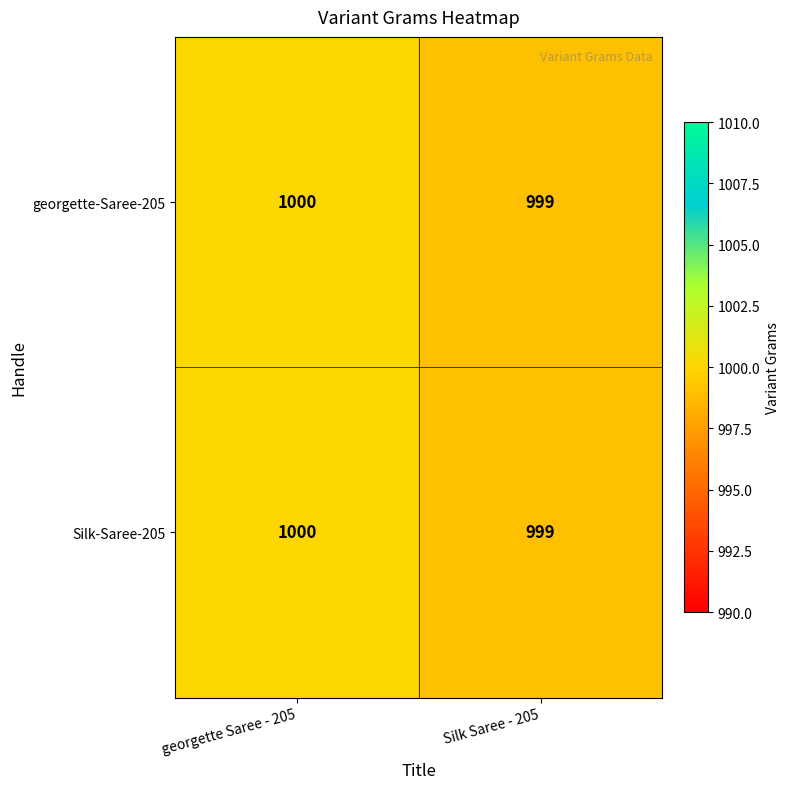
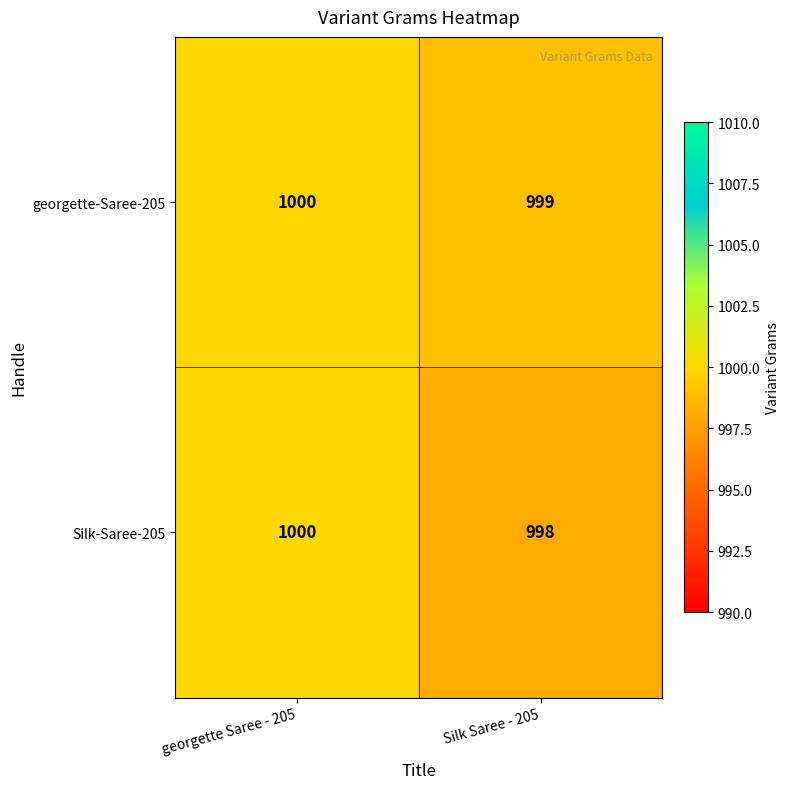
  {
    "georgette-Saree-205": {
      "georgette Saree - 205": 1000
    },
    "Silk-Saree-205": {
      "georgette Saree - 205": 1000,
-     "Silk Saree - 205": 999
+     "Silk Saree - 205": 998
    }
  }
